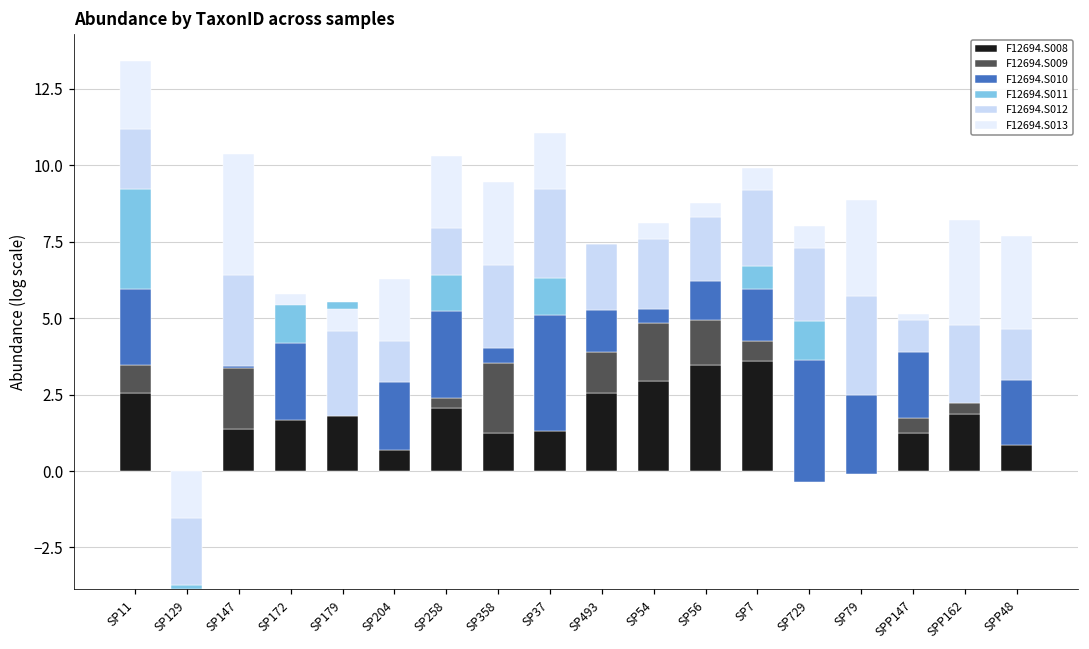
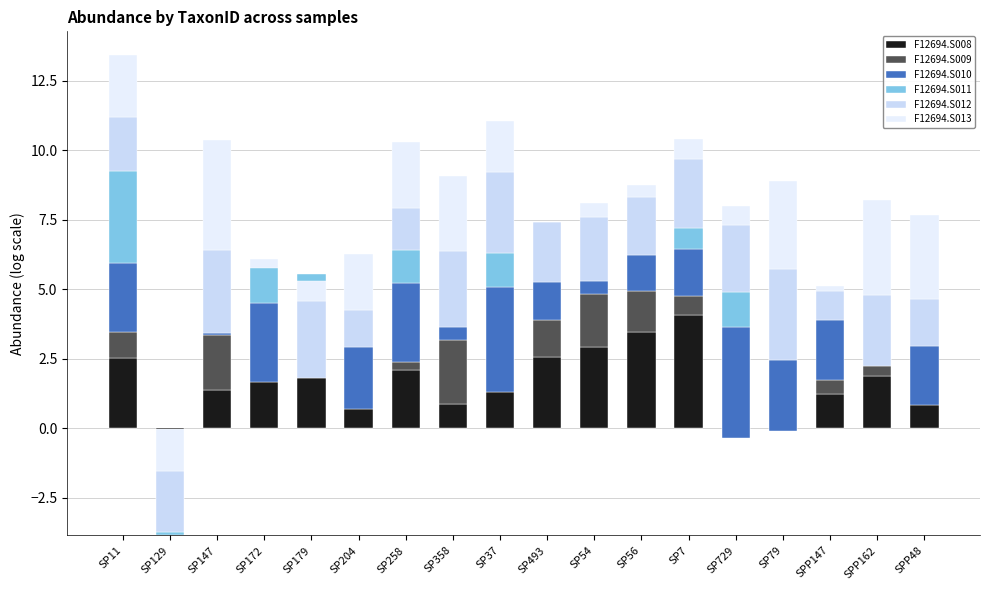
  {
    "F12694.S008": {
      "SP11": 2.5,
      "SP147": 1.4,
      "SP258": 2.1,
-     "SP358": 1.3,
+     "SP358": 0.9,
      "SP493": 2.5,
      "SP54": 2.9,
      "SP56": 3.5,
-     "SP7": 3.6,
+     "SP7": 4.1,
      "SPP147": 1.2,
      "SPP162": 1.9
    },
    "F12694.S009": {
      "SP11": 0.9,
      "SP147": 2.0,
      "SP258": 0.3,
      "SP358": 2.3,
      "SP493": 1.4,
      "SP54": 1.9,
      "SP56": 1.5,
      "SP7": 0.7,
      "SP729": -2.9,
      "SP79": -0.6,
      "SPP147": 0.5
    },
    "F12694.S010": {
      "SP11": 2.5,
      "SP129": -1.4,
-     "SP172": 2.5,
+     "SP172": 2.8,
      "SP179": 1.2,
      "SP204": 2.3,
      "SP258": 2.8,
      "SP37": 3.8,
      "SP7": 1.7,
      "SP729": 4.0
    },
    "F12694.S011": {
      "SP11": 3.3,
      "SP258": 1.2,
      "SP37": 1.2,
      "SP7": 0.8,
      "SP729": 1.3
    }
  }
